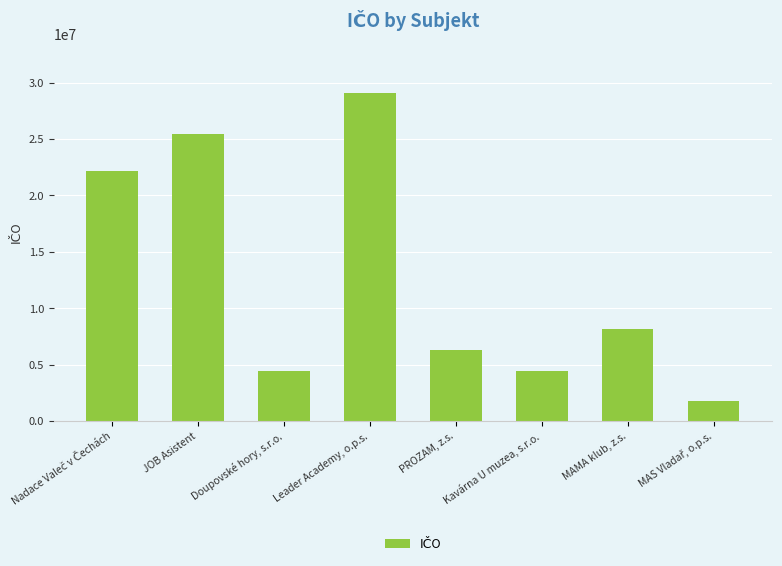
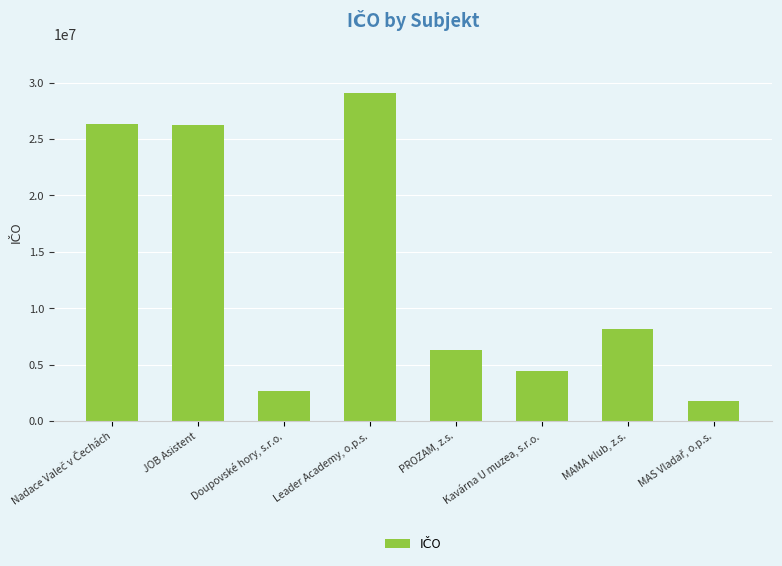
  {
-   "Nadace Valeč v Čechách": 22200000,
-   "JOB Asistent": 25500000,
-   "Doupovské hory, s.r.o.": 4400000,
+   "Nadace Valeč v Čechách": 26300000,
+   "JOB Asistent": 26300000,
+   "Doupovské hory, s.r.o.": 2700000,
    "Leader Academy, o.p.s.": 29100000,
    "PROZAM, z.s.": 6300000,
    "Kavárna U muzea, s.r.o.": 4500000,
    "MAMA klub, z.s.": 8200000,
    "MAS Vladař, o.p.s.": 1800000
  }
